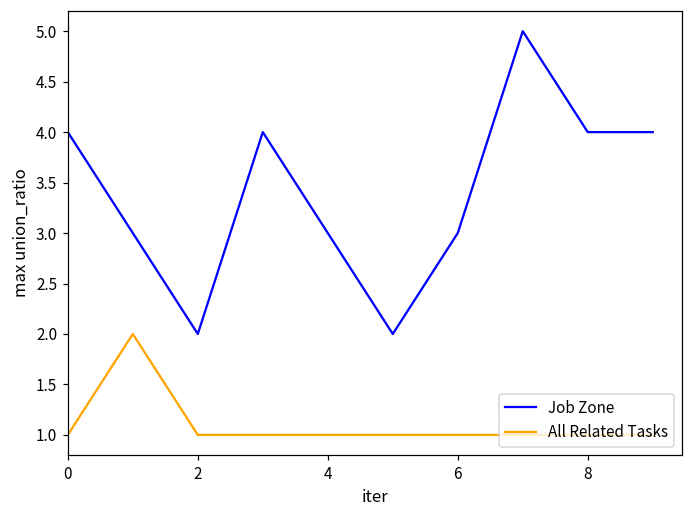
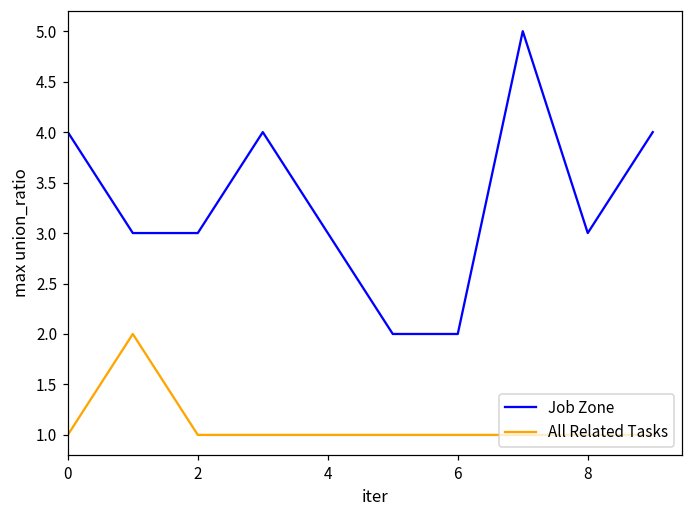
  {
    "Job Zone": {
      "0": 4,
-     "2": 2,
+     "2": 3,
      "4": 3,
-     "6": 3,
-     "8": 4
+     "6": 2,
+     "8": 3
    },
    "All Related Tasks": {
      "0": 1,
      "2": 1,
      "4": 1,
      "6": 1
    }
  }
